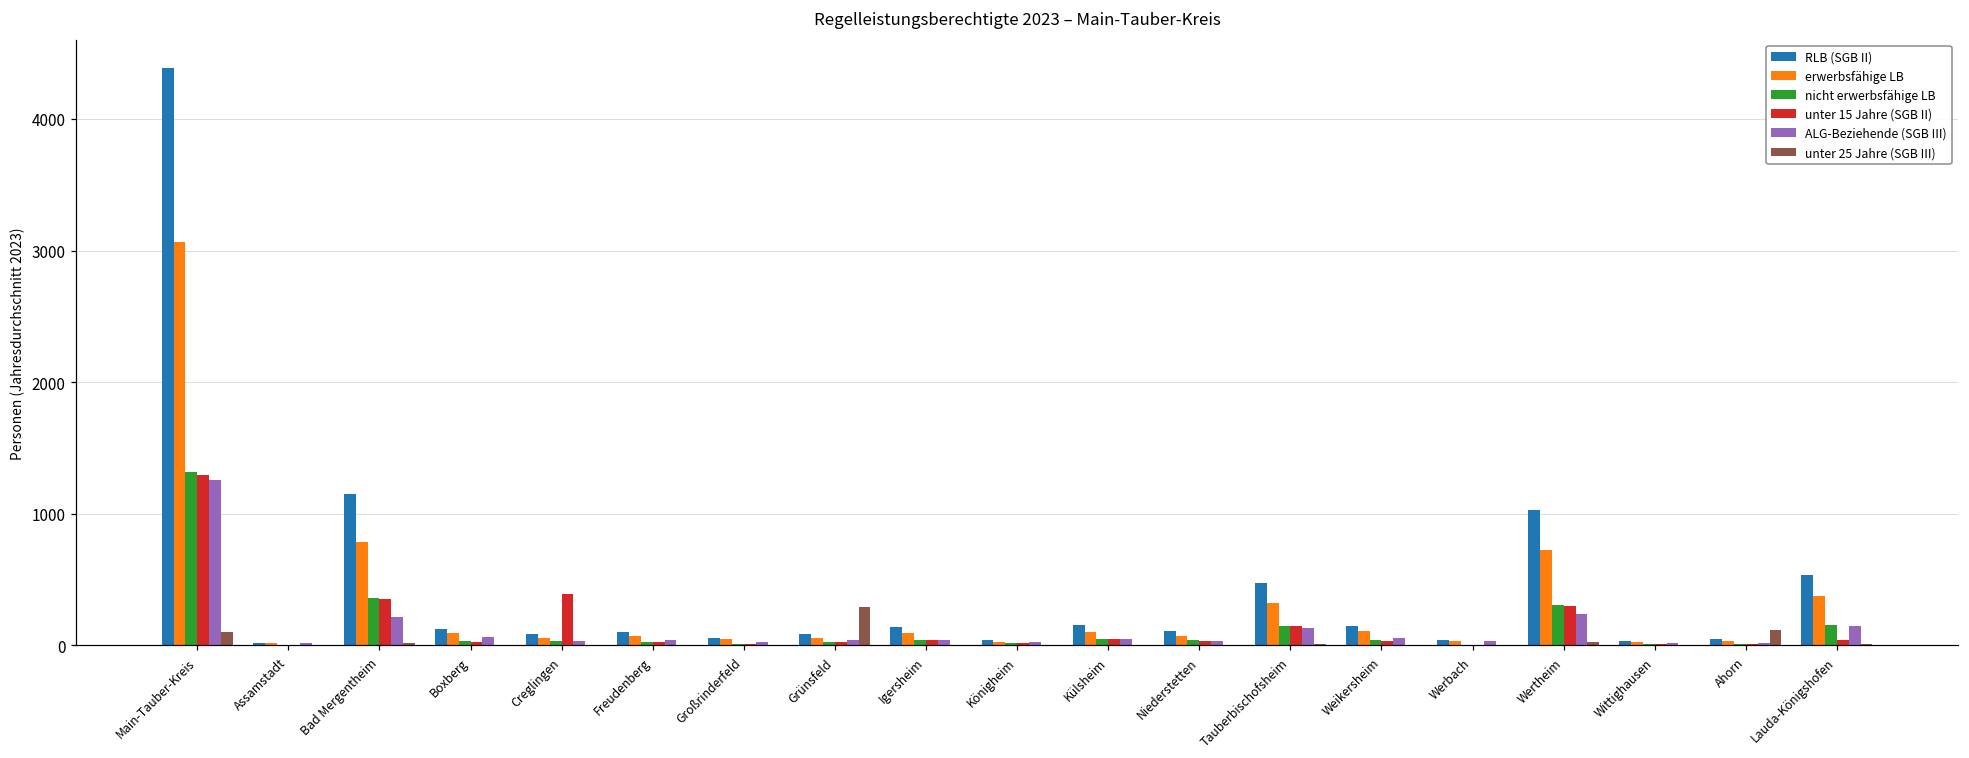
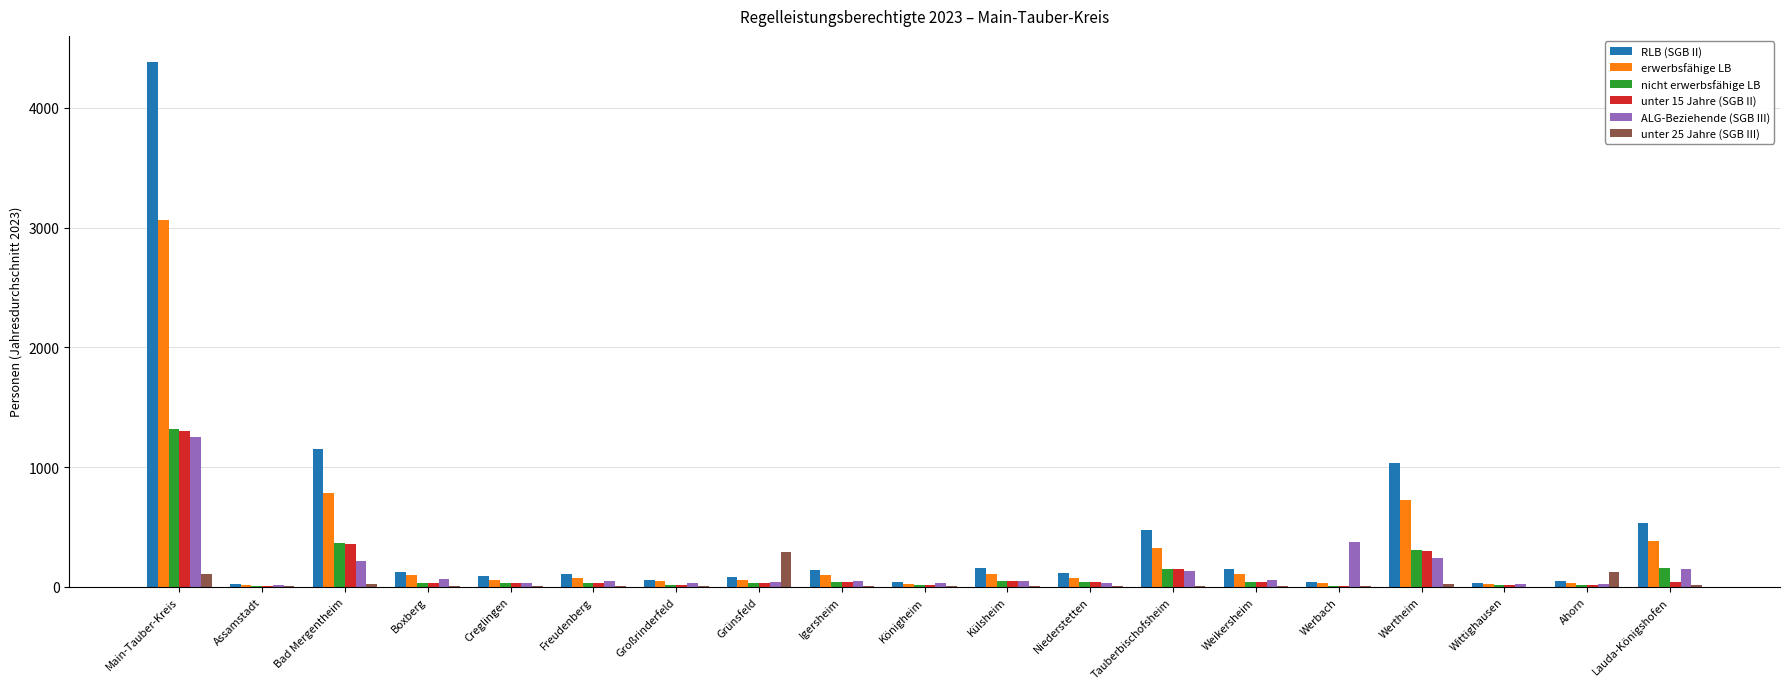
  {
    "RLB (SGB II)": {
      "Main-Tauber-Kreis": 4380,
      "Bad Mergentheim": 1150,
      "Boxberg": 130,
      "Creglingen": 90,
      "Freudenberg": 110,
      "Großrinderfeld": 60,
      "Grünsfeld": 80,
      "Igersheim": 140,
      "Königheim": 40,
      "Külsheim": 160,
      "Niederstetten": 110,
      "Tauberbischofsheim": 470,
      "Weikersheim": 150,
      "Werbach": 40,
      "Wertheim": 1030,
      "Wittighausen": 30,
      "Ahorn": 50,
      "Lauda-Königshofen": 540
    },
    "erwerbsfähige LB": {
      "Main-Tauber-Kreis": 3060,
      "Bad Mergentheim": 790,
      "Boxberg": 100,
      "Creglingen": 50,
      "Freudenberg": 70,
      "Großrinderfeld": 50,
      "Grünsfeld": 50,
      "Igersheim": 100,
      "Königheim": 30,
      "Külsheim": 100,
      "Niederstetten": 80,
      "Tauberbischofsheim": 330,
      "Weikersheim": 110,
      "Werbach": 40,
      "Wertheim": 730,
      "Wittighausen": 20,
      "Ahorn": 40,
      "Lauda-Königshofen": 380
    },
    "nicht erwerbsfähige LB": {
      "Main-Tauber-Kreis": 1320,
      "Bad Mergentheim": 360,
      "Boxberg": 30,
      "Creglingen": 30,
      "Freudenberg": 30,
      "Grünsfeld": 30,
      "Igersheim": 40,
      "Külsheim": 50,
      "Niederstetten": 40,
      "Tauberbischofsheim": 150,
      "Weikersheim": 40,
      "Wertheim": 310,
      "Lauda-Königshofen": 160
    },
    "unter 15 Jahre (SGB II)": {
      "Main-Tauber-Kreis": 1300,
      "Bad Mergentheim": 350,
      "Boxberg": 30,
-     "Creglingen": 390,
+     "Creglingen": 30,
      "Freudenberg": 30,
      "Grünsfeld": 30,
      "Igersheim": 40,
      "Külsheim": 50,
      "Niederstetten": 40,
      "Tauberbischofsheim": 150,
      "Weikersheim": 40,
      "Wertheim": 300,
      "Lauda-Königshofen": 40
    },
    "ALG-Beziehende (SGB III)": {
      "Main-Tauber-Kreis": 1260,
      "Bad Mergentheim": 220,
      "Boxberg": 60,
      "Creglingen": 30,
      "Freudenberg": 50,
      "Großrinderfeld": 30,
      "Grünsfeld": 40,
      "Igersheim": 40,
      "Königheim": 30,
      "Külsheim": 50,
      "Niederstetten": 30,
      "Tauberbischofsheim": 130,
      "Weikersheim": 60,
-     "Werbach": 30,
+     "Werbach": 380,
      "Wertheim": 240,
      "Ahorn": 20,
      "Lauda-Königshofen": 150
    },
    "unter 25 Jahre (SGB III)": {
      "Main-Tauber-Kreis": 110,
      "Grünsfeld": 290,
      "Wertheim": 20,
      "Wittighausen": 0,
      "Ahorn": 120
    }
  }
